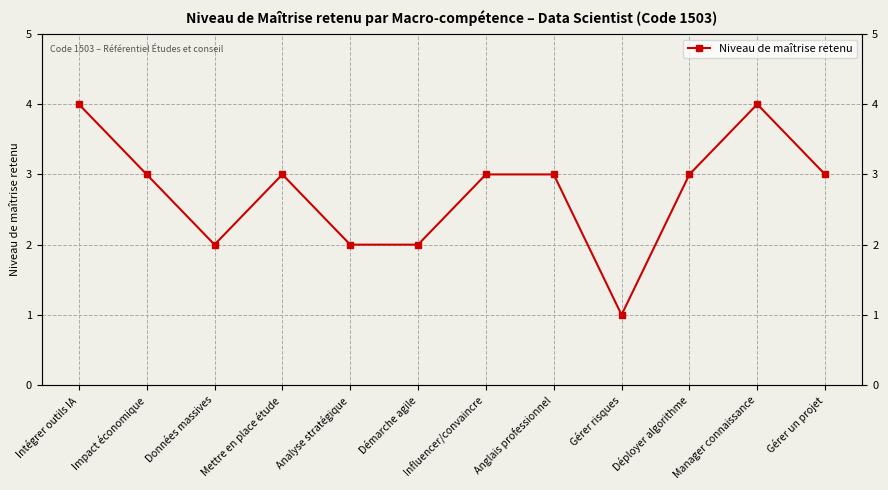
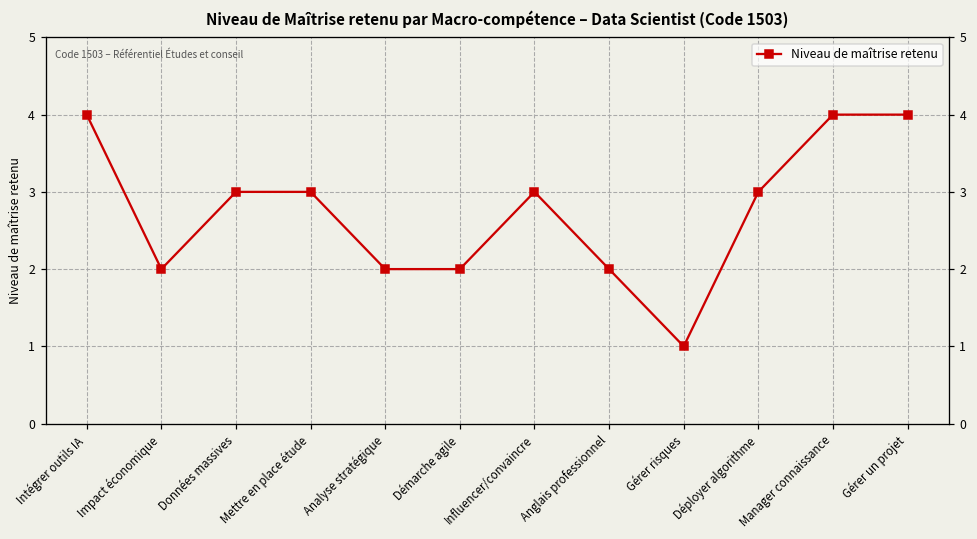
  {
    "Intégrer outils IA": 4,
-   "Impact économique": 3,
-   "Données massives": 2,
+   "Impact économique": 2,
+   "Données massives": 3,
    "Mettre en place étude": 3,
    "Analyse stratégique": 2,
    "Démarche agile": 2,
    "Influencer/convaincre": 3,
-   "Anglais professionnel": 3,
+   "Anglais professionnel": 2,
    "Gérer risques": 1,
    "Déployer algorithme": 3,
    "Manager connaissance": 4,
-   "Gérer un projet": 3
+   "Gérer un projet": 4
  }
